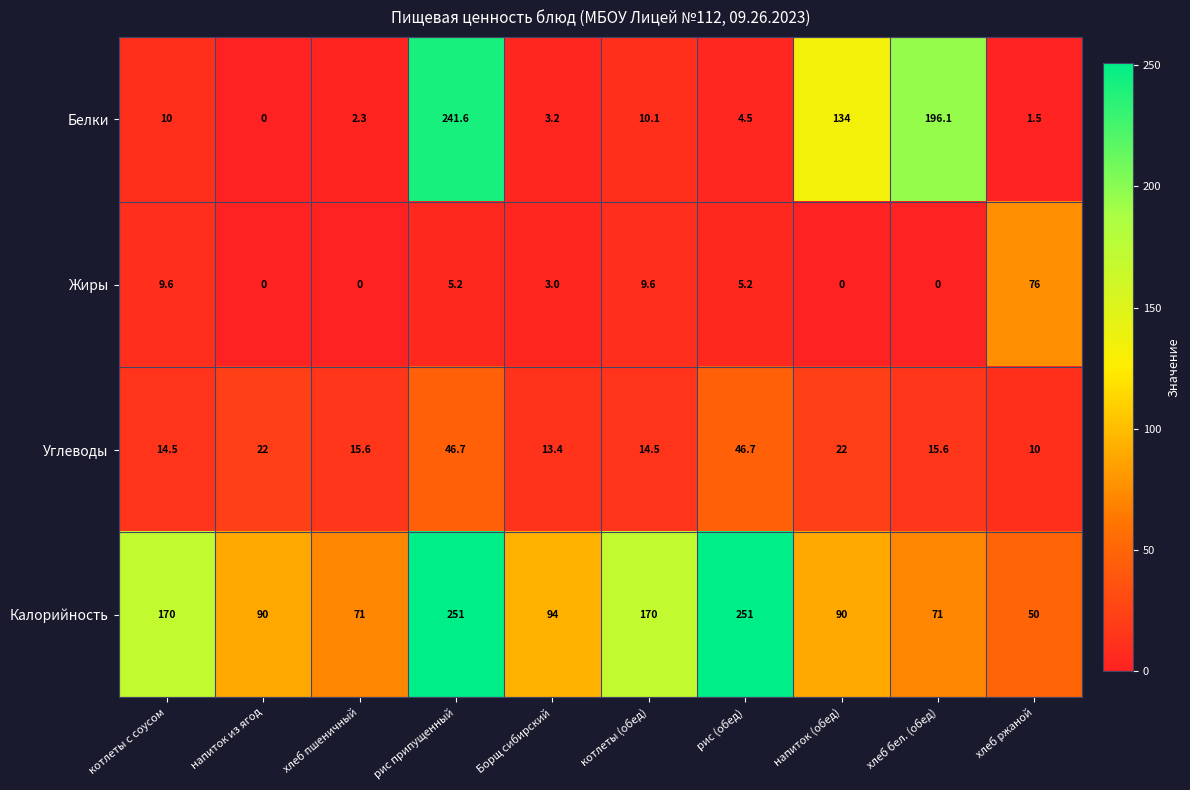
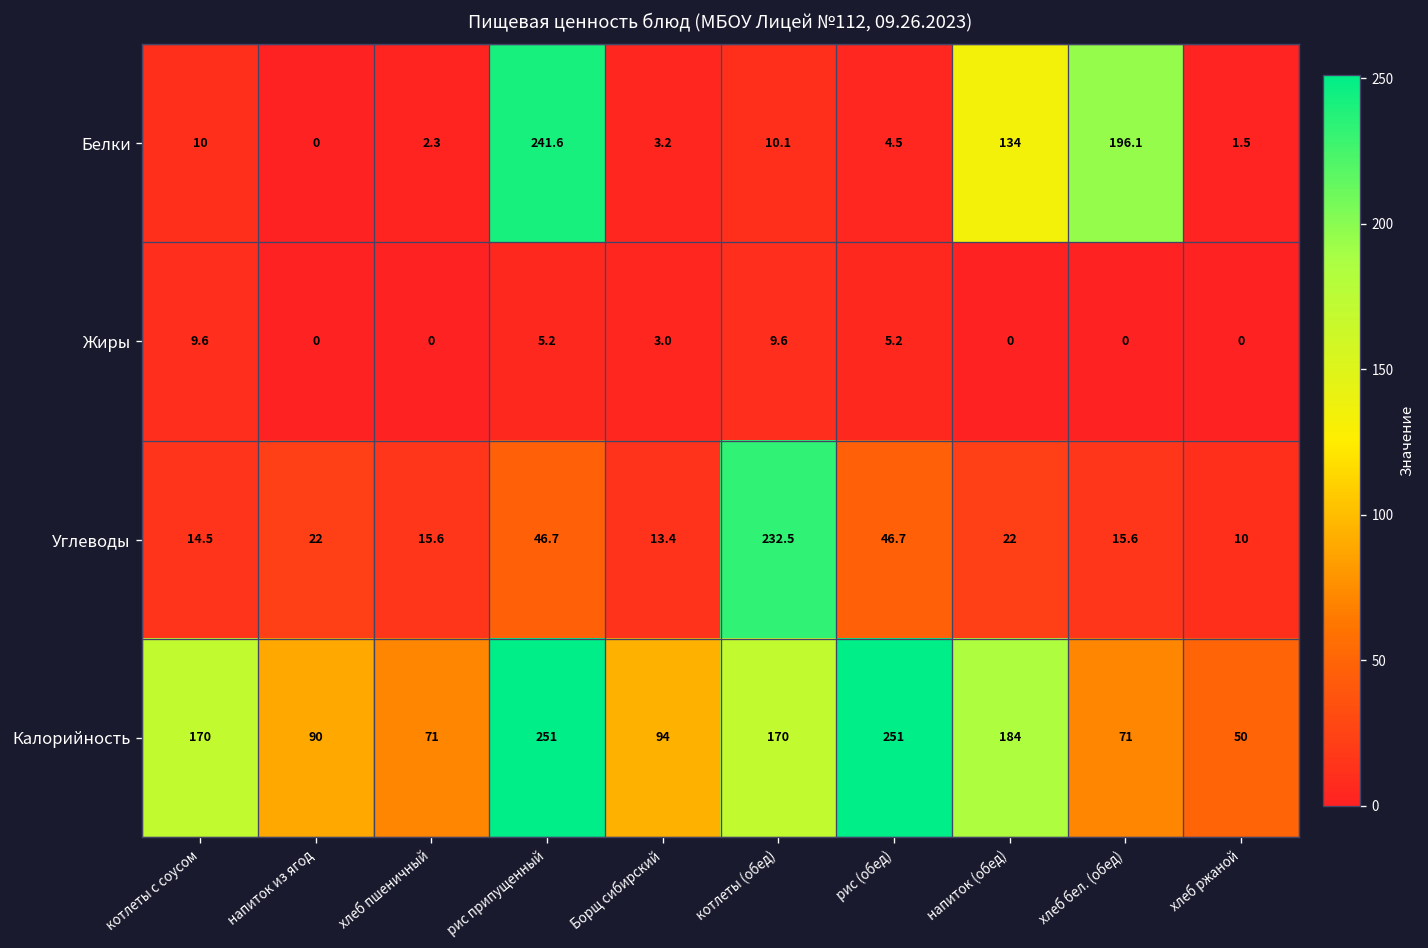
  {
    "Белки": {
      "котлеты с соусом": 10,
      "напиток из ягод": 0,
      "хлеб пшеничный": 2.3,
      "рис припущенный": 241.6,
      "Борщ сибирский": 3.2,
      "котлеты (обед)": 10.1,
      "рис (обед)": 4.5,
      "напиток (обед)": 134,
      "хлеб бел. (обед)": 196.1,
      "хлеб ржаной": 1.5
    },
    "Жиры": {
      "котлеты с соусом": 9.6,
      "напиток из ягод": 0,
      "хлеб пшеничный": 0,
      "рис припущенный": 5.2,
      "Борщ сибирский": 3.0,
      "котлеты (обед)": 9.6,
      "рис (обед)": 5.2,
      "напиток (обед)": 0,
      "хлеб бел. (обед)": 0,
-     "хлеб ржаной": 76
+     "хлеб ржаной": 0
    },
    "Углеводы": {
      "котлеты с соусом": 14.5,
      "напиток из ягод": 22,
      "хлеб пшеничный": 15.6,
      "рис припущенный": 46.7,
      "Борщ сибирский": 13.4,
-     "котлеты (обед)": 14.5,
+     "котлеты (обед)": 232.5,
      "рис (обед)": 46.7,
      "напиток (обед)": 22,
      "хлеб бел. (обед)": 15.6,
      "хлеб ржаной": 10
    },
    "Калорийность": {
      "котлеты с соусом": 170,
      "напиток из ягод": 90,
      "хлеб пшеничный": 71,
      "рис припущенный": 251,
      "Борщ сибирский": 94,
      "котлеты (обед)": 170,
      "рис (обед)": 251,
-     "напиток (обед)": 90,
+     "напиток (обед)": 184,
      "хлеб бел. (обед)": 71,
      "хлеб ржаной": 50
    }
  }
